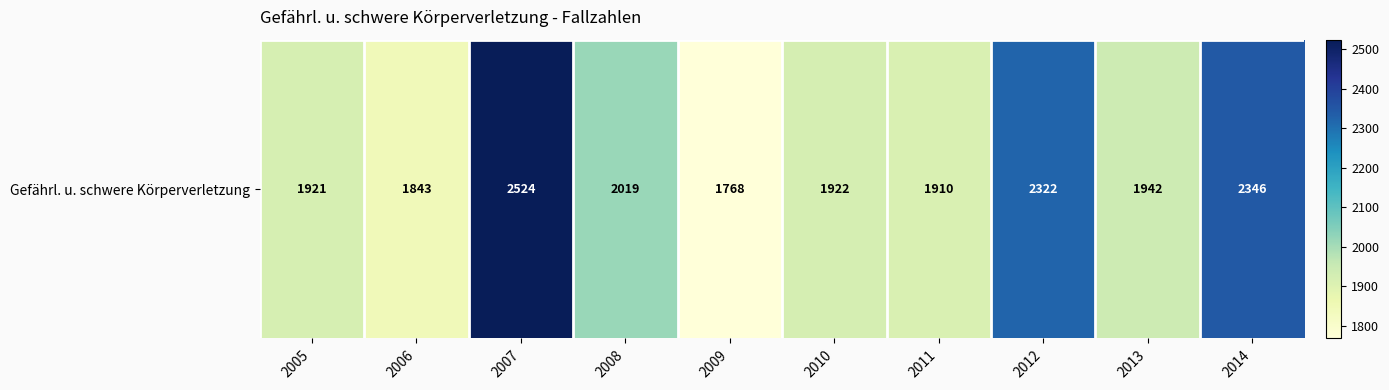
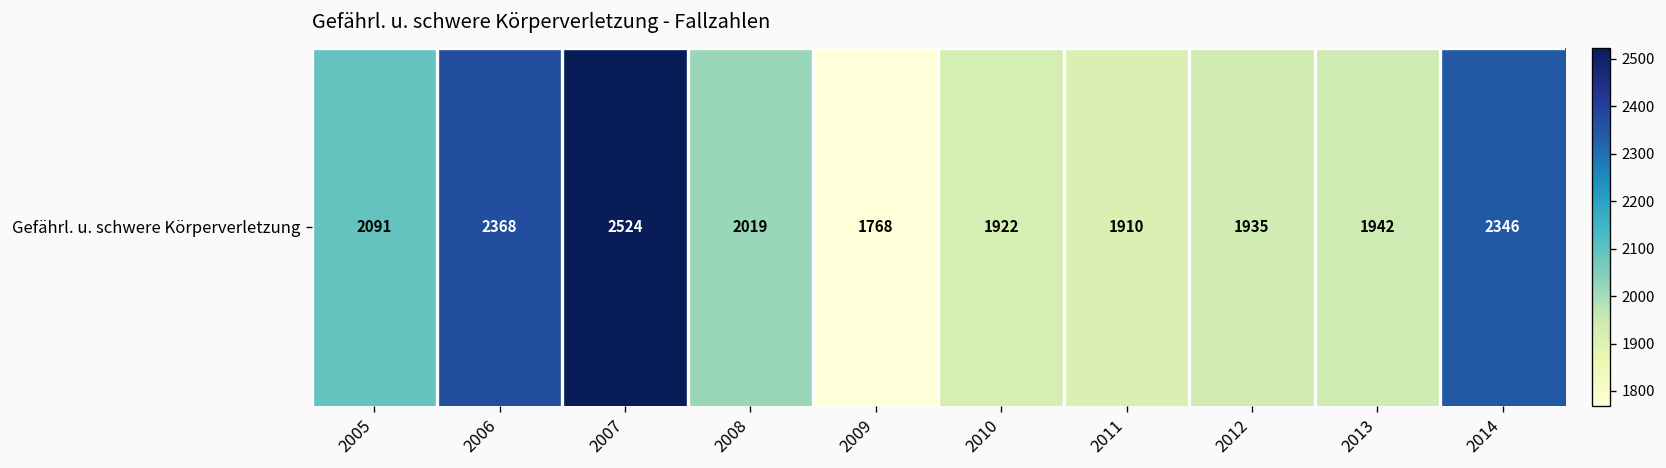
  {
    "Gefährl. u. schwere Körperverletzung": {
-     "2005": 1921,
-     "2006": 1843,
+     "2005": 2091,
+     "2006": 2368,
      "2007": 2524,
      "2008": 2019,
      "2009": 1768,
      "2010": 1922,
      "2011": 1910,
-     "2012": 2322,
+     "2012": 1935,
      "2013": 1942,
      "2014": 2346
    }
  }
